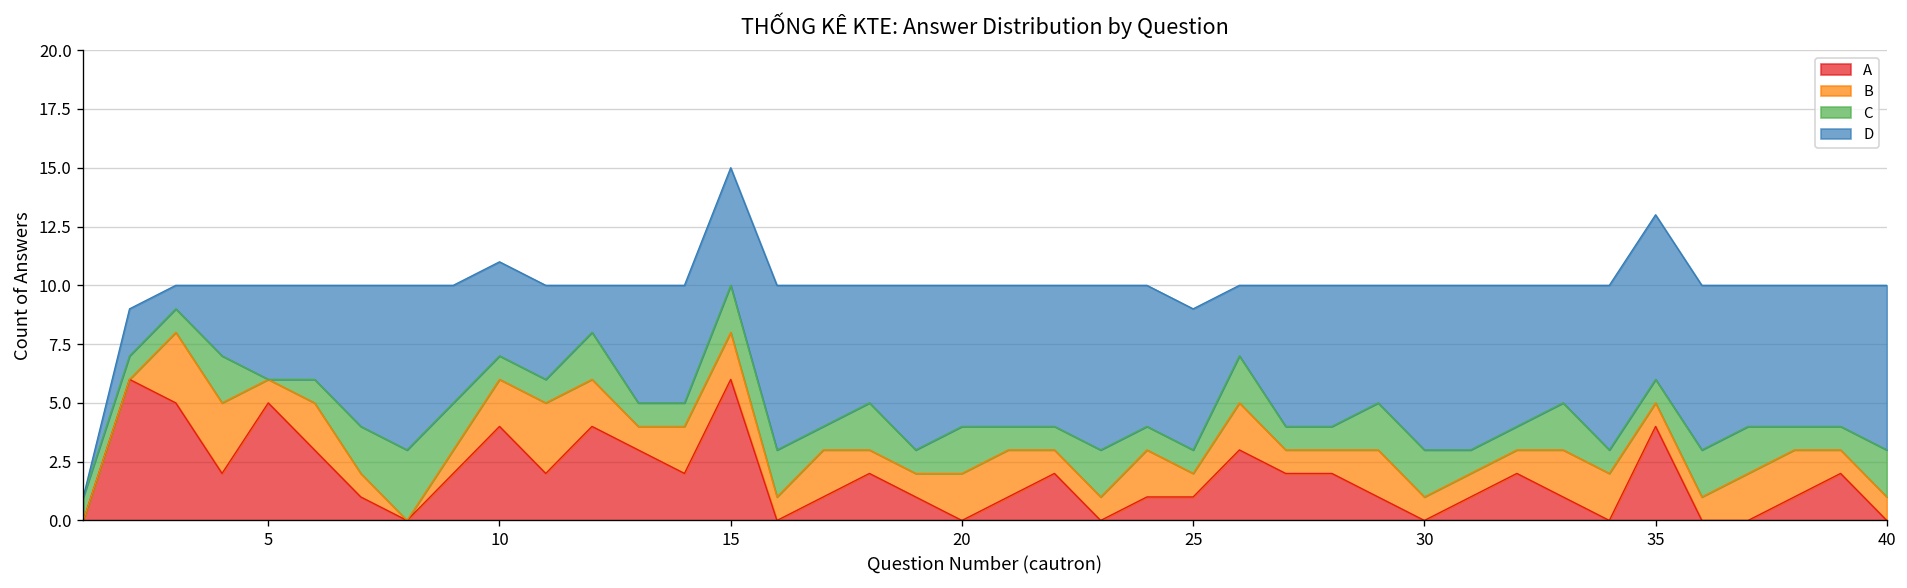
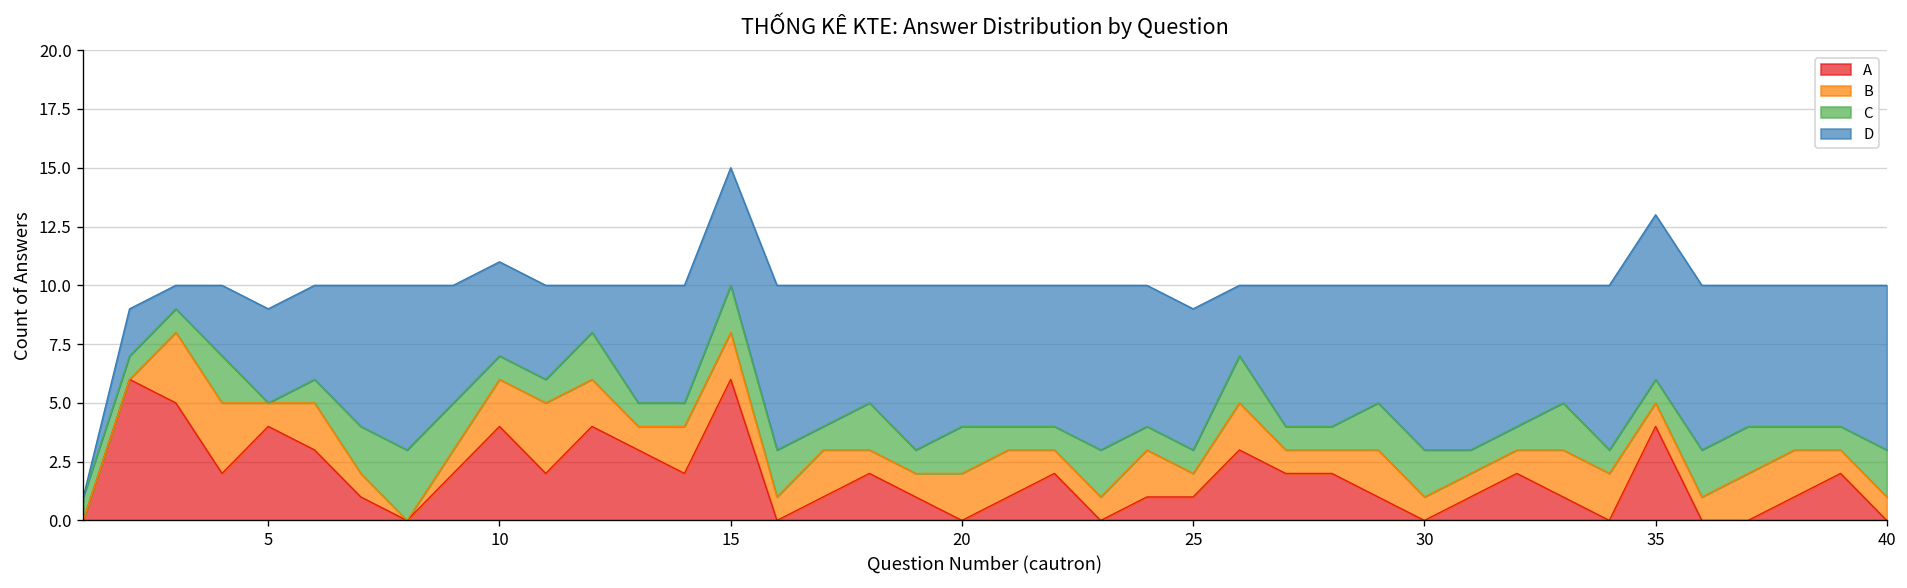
  {
    "A": {
-     "5": 5,
+     "5": 4,
      "10": 4,
      "15": 6,
      "20": 0,
      "25": 1,
      "30": 0,
      "35": 4,
      "40": 0
    },
    "B": {
      "10": 6,
      "15": 8,
      "20": 2,
      "25": 2,
      "30": 1,
      "35": 5,
      "40": 1
    },
    "C": {
      "10": 7,
      "15": 10,
      "20": 4,
      "25": 3,
      "30": 3,
      "35": 6,
      "40": 3
    },
    "D": {
      "10": 11,
      "15": 15,
      "20": 10,
      "25": 9,
      "30": 10,
      "35": 13,
      "40": 10
    }
  }
